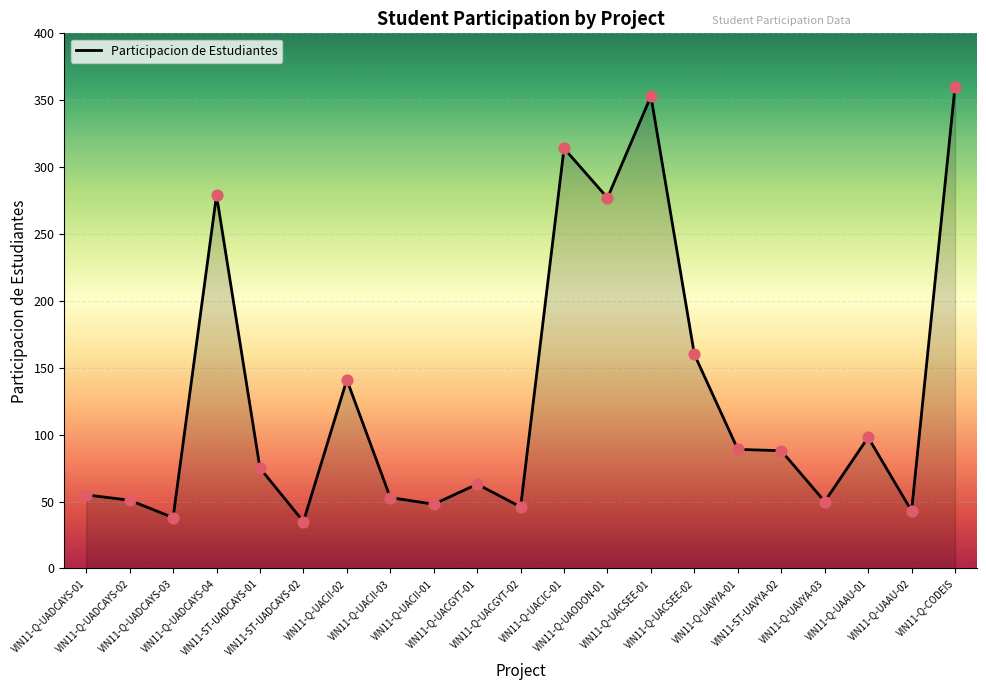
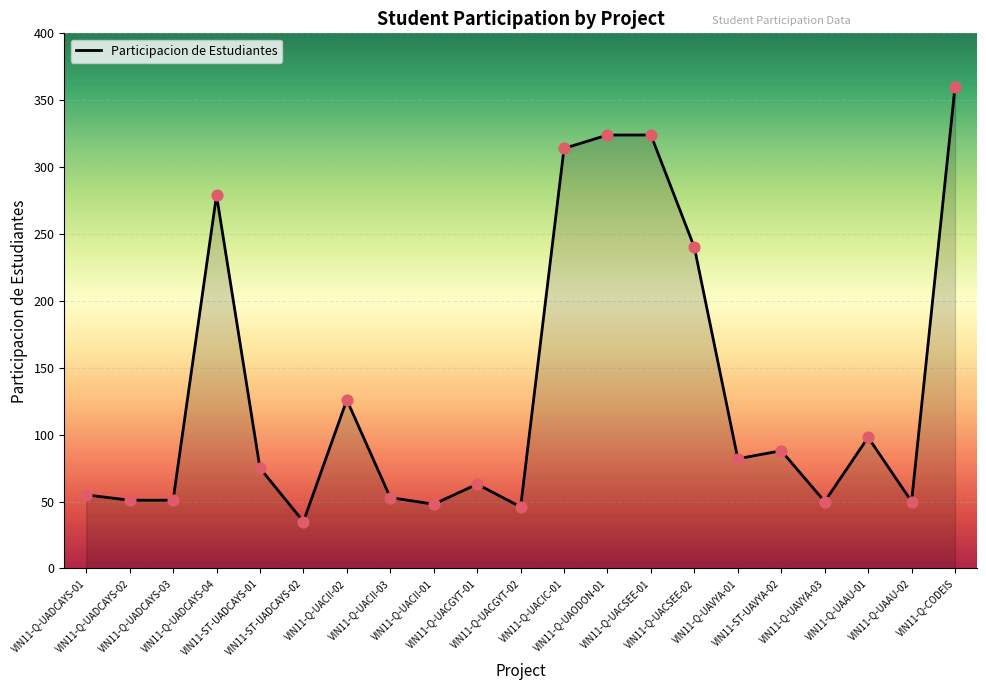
  {
    "VIN11-Q-UADCAYS-01": 55,
    "VIN11-Q-UADCAYS-02": 51,
-   "VIN11-Q-UADCAYS-03": 38,
+   "VIN11-Q-UADCAYS-03": 51,
    "VIN11-Q-UADCAYS-04": 279,
    "VIN11-ST-UADCAYS-01": 75,
    "VIN11-ST-UADCAYS-02": 35,
-   "VIN11-Q-UACII-02": 141,
+   "VIN11-Q-UACII-02": 126,
    "VIN11-Q-UACII-03": 53,
    "VIN11-Q-UACII-01": 48,
    "VIN11-Q-UACGYT-01": 63,
    "VIN11-Q-UACGYT-02": 46,
    "VIN11-Q-UACIC-01": 314,
-   "VIN11-Q-UAODON-01": 277,
-   "VIN11-Q-UACSEE-01": 353,
-   "VIN11-Q-UACSEE-02": 160,
-   "VIN11-Q-UAVYA-01": 89,
+   "VIN11-Q-UAODON-01": 324,
+   "VIN11-Q-UACSEE-01": 324,
+   "VIN11-Q-UACSEE-02": 240,
+   "VIN11-Q-UAVYA-01": 82,
    "VIN11-ST-UAVYA-02": 88,
    "VIN11-Q-UAVYA-03": 50,
    "VIN11-Q-UAAU-01": 98,
-   "VIN11-Q-UAAU-02": 43,
+   "VIN11-Q-UAAU-02": 50,
    "VIN11-Q-CODEIS": 360
  }
